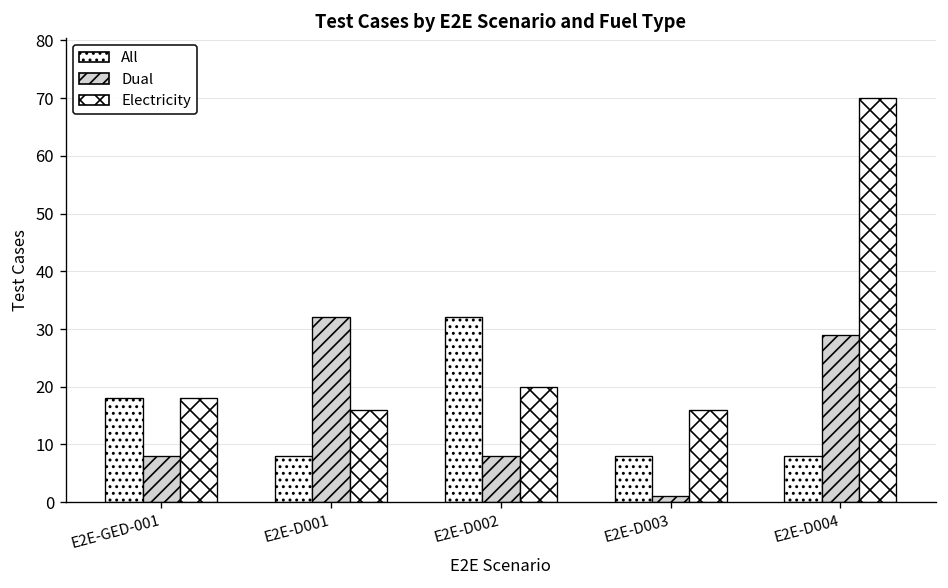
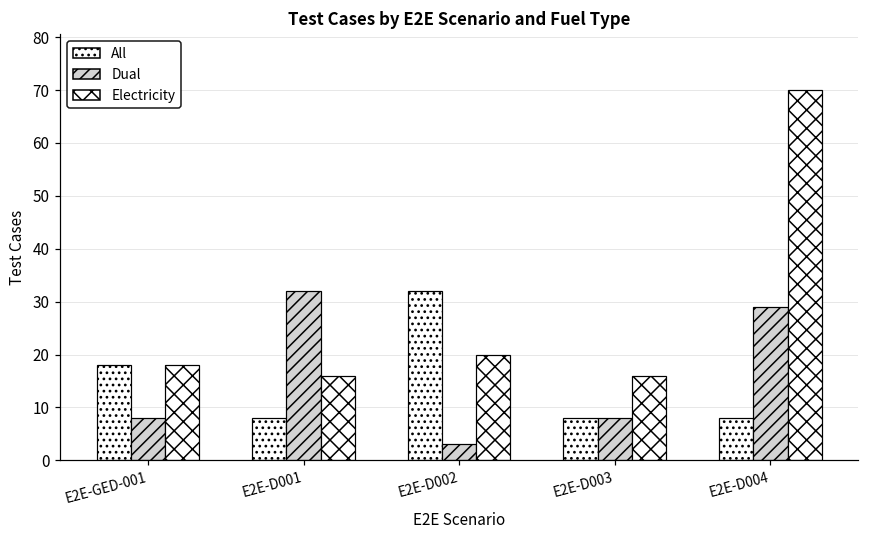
  {
    "Dual": {
      "E2E-GED-001": 8,
      "E2E-D001": 32,
-     "E2E-D002": 8,
-     "E2E-D003": 1,
+     "E2E-D002": 3,
+     "E2E-D003": 8,
      "E2E-D004": 29
    }
  }
